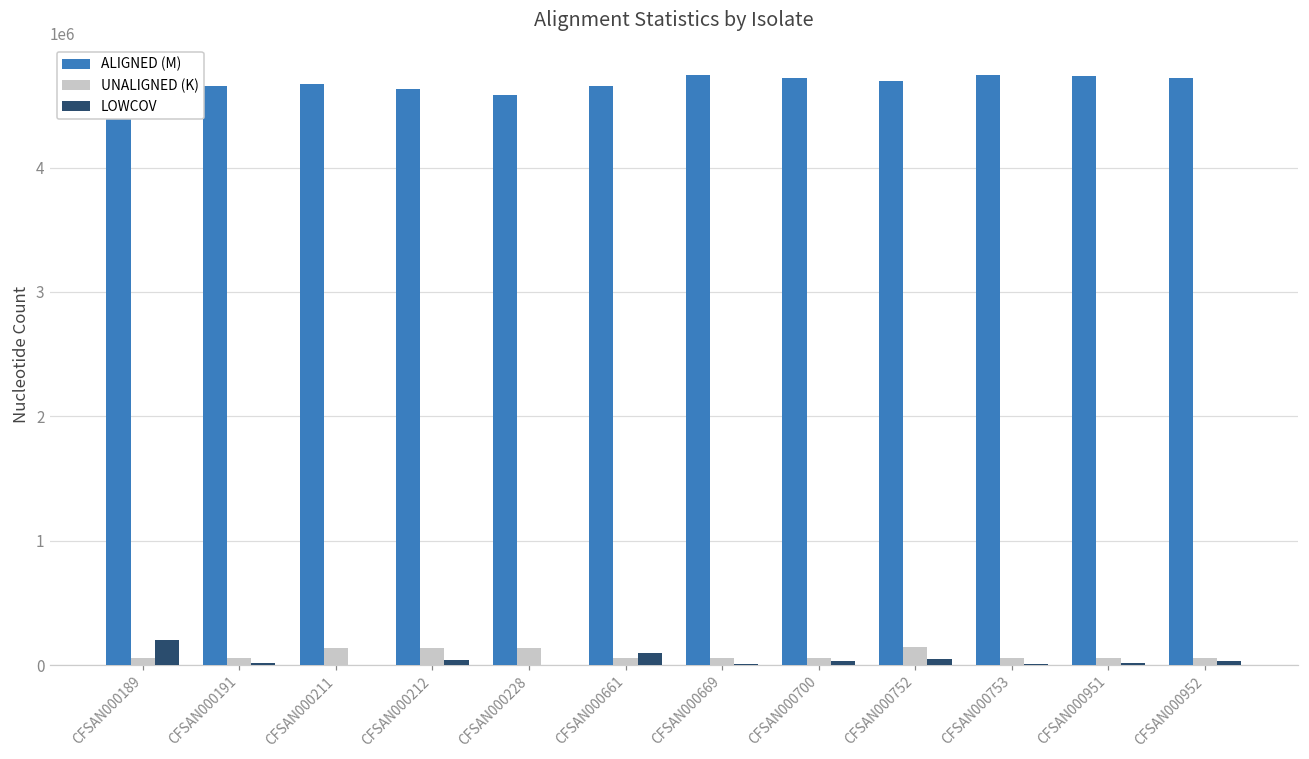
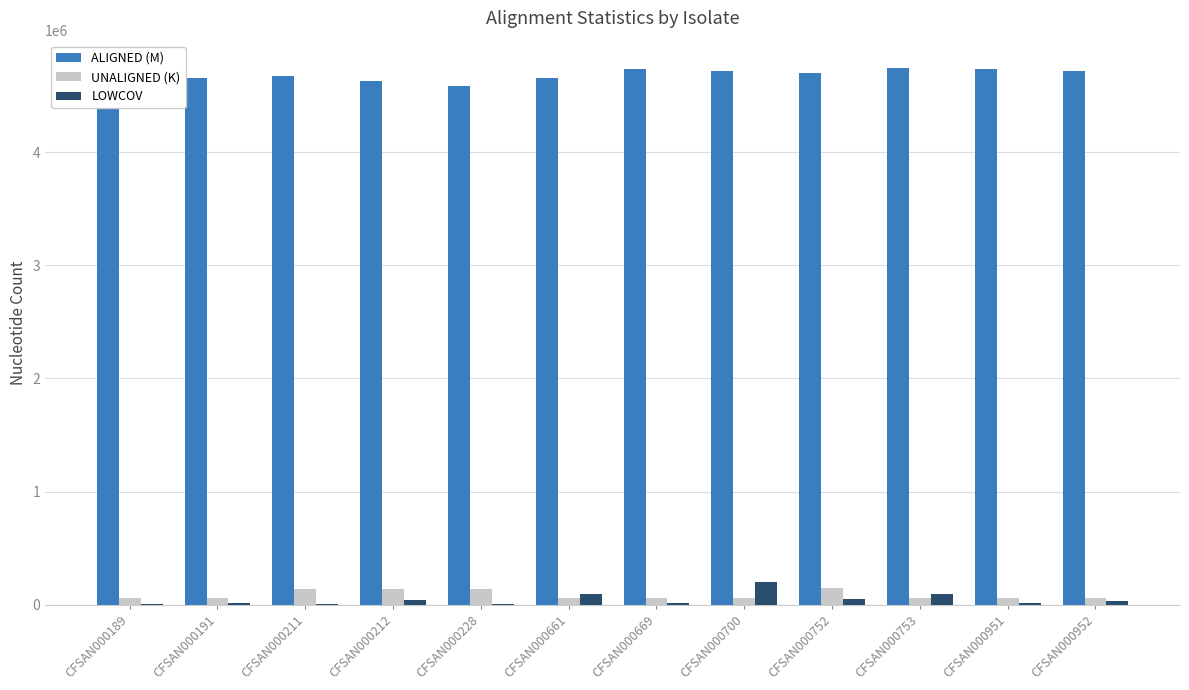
  {
    "ALIGNED (M)": {
      "CFSAN000191": 4660000,
      "CFSAN000211": 4670000,
      "CFSAN000212": 4630000,
      "CFSAN000228": 4590000,
      "CFSAN000661": 4660000,
      "CFSAN000669": 4740000,
      "CFSAN000700": 4720000,
      "CFSAN000752": 4700000,
      "CFSAN000753": 4750000,
      "CFSAN000951": 4740000,
      "CFSAN000952": 4720000
    },
    "UNALIGNED (K)": {
      "CFSAN000189": 60000,
      "CFSAN000191": 60000,
      "CFSAN000211": 130000,
      "CFSAN000212": 130000,
      "CFSAN000228": 130000,
      "CFSAN000661": 60000,
      "CFSAN000669": 60000,
      "CFSAN000700": 60000,
      "CFSAN000752": 150000,
      "CFSAN000753": 60000,
      "CFSAN000951": 60000,
      "CFSAN000952": 60000
    },
    "LOWCOV": {
-     "CFSAN000189": 200000,
+     "CFSAN000189": 0,
      "CFSAN000212": 40000,
      "CFSAN000661": 90000,
-     "CFSAN000700": 30000,
+     "CFSAN000700": 200000,
      "CFSAN000752": 50000,
-     "CFSAN000753": 10000,
+     "CFSAN000753": 90000,
      "CFSAN000952": 30000
    }
  }
